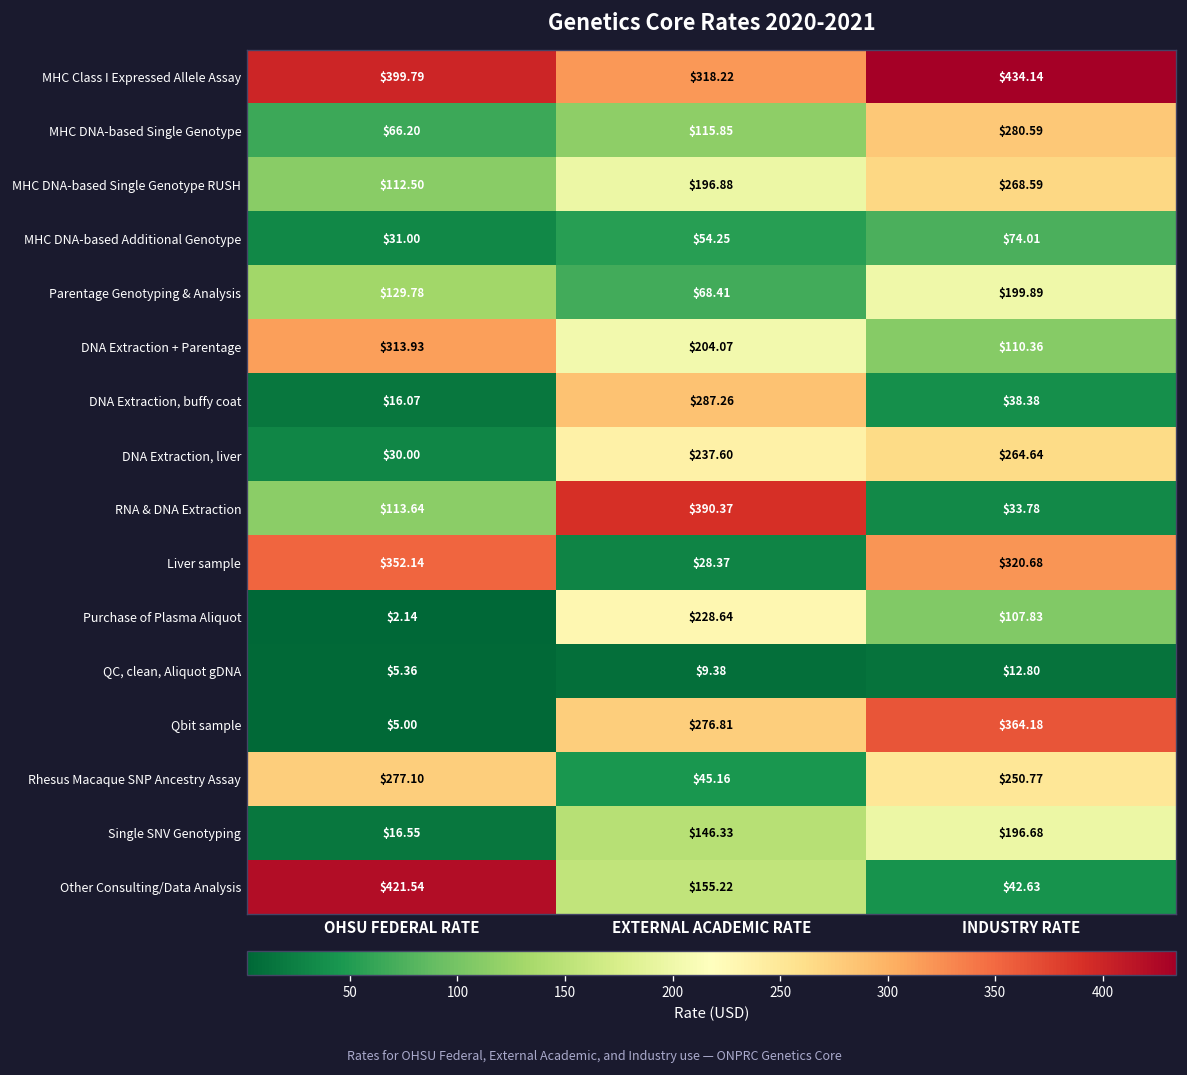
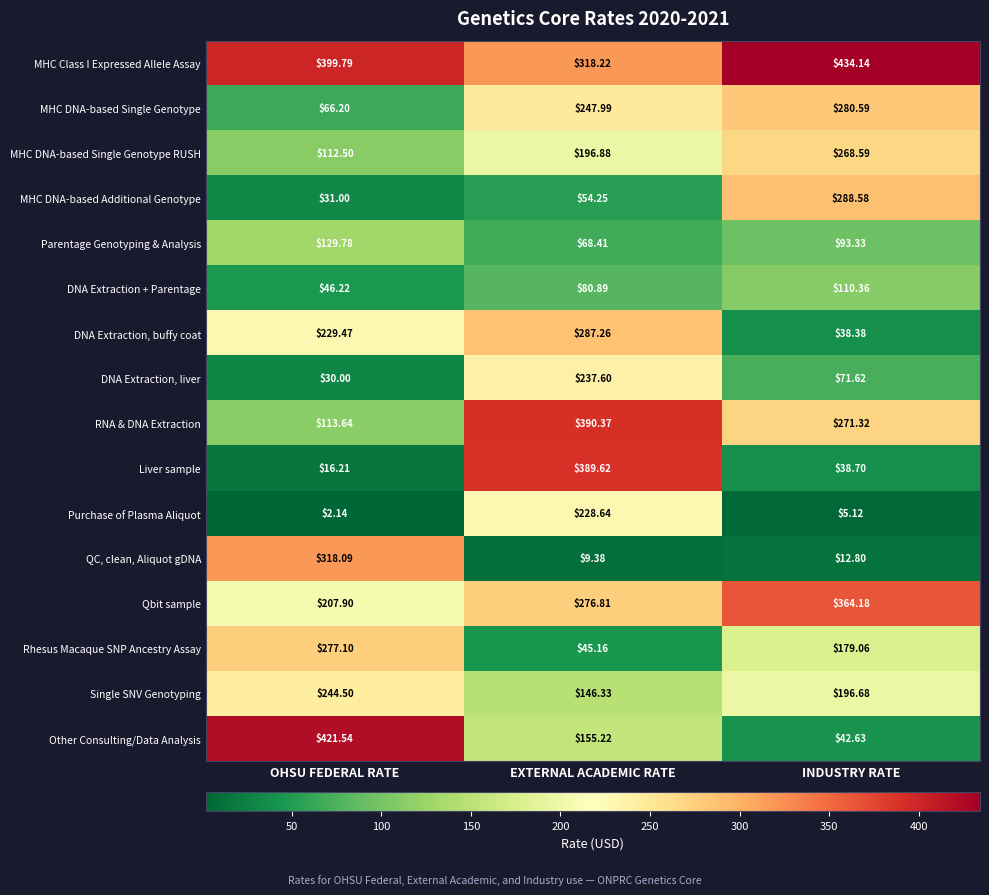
  {
    "MHC Class I Expressed Allele Assay": {
      "OHSU FEDERAL RATE": "$399.79",
      "EXTERNAL ACADEMIC RATE": "$318.22",
      "INDUSTRY RATE": "$434.14"
    },
    "MHC DNA-based Single Genotype": {
      "OHSU FEDERAL RATE": "$66.20",
-     "EXTERNAL ACADEMIC RATE": "$115.85",
+     "EXTERNAL ACADEMIC RATE": "$247.99",
      "INDUSTRY RATE": "$280.59"
    },
    "MHC DNA-based Single Genotype RUSH": {
      "OHSU FEDERAL RATE": "$112.50",
      "EXTERNAL ACADEMIC RATE": "$196.88",
      "INDUSTRY RATE": "$268.59"
    },
    "MHC DNA-based Additional Genotype": {
      "OHSU FEDERAL RATE": "$31.00",
      "EXTERNAL ACADEMIC RATE": "$54.25",
-     "INDUSTRY RATE": "$74.01"
+     "INDUSTRY RATE": "$288.58"
    },
    "Parentage Genotyping & Analysis": {
      "OHSU FEDERAL RATE": "$129.78",
      "EXTERNAL ACADEMIC RATE": "$68.41",
-     "INDUSTRY RATE": "$199.89"
+     "INDUSTRY RATE": "$93.33"
    },
    "DNA Extraction + Parentage": {
-     "OHSU FEDERAL RATE": "$313.93",
-     "EXTERNAL ACADEMIC RATE": "$204.07",
+     "OHSU FEDERAL RATE": "$46.22",
+     "EXTERNAL ACADEMIC RATE": "$80.89",
      "INDUSTRY RATE": "$110.36"
    },
    "DNA Extraction, buffy coat": {
-     "OHSU FEDERAL RATE": "$16.07",
+     "OHSU FEDERAL RATE": "$229.47",
      "EXTERNAL ACADEMIC RATE": "$287.26",
      "INDUSTRY RATE": "$38.38"
    },
    "DNA Extraction, liver": {
      "OHSU FEDERAL RATE": "$30.00",
      "EXTERNAL ACADEMIC RATE": "$237.60",
-     "INDUSTRY RATE": "$264.64"
+     "INDUSTRY RATE": "$71.62"
    },
    "RNA & DNA Extraction": {
      "OHSU FEDERAL RATE": "$113.64",
      "EXTERNAL ACADEMIC RATE": "$390.37",
-     "INDUSTRY RATE": "$33.78"
+     "INDUSTRY RATE": "$271.32"
    },
    "Liver sample": {
-     "OHSU FEDERAL RATE": "$352.14",
-     "EXTERNAL ACADEMIC RATE": "$28.37",
-     "INDUSTRY RATE": "$320.68"
+     "OHSU FEDERAL RATE": "$16.21",
+     "EXTERNAL ACADEMIC RATE": "$389.62",
+     "INDUSTRY RATE": "$38.70"
    },
    "Purchase of Plasma Aliquot": {
      "OHSU FEDERAL RATE": "$2.14",
      "EXTERNAL ACADEMIC RATE": "$228.64",
-     "INDUSTRY RATE": "$107.83"
+     "INDUSTRY RATE": "$5.12"
    },
    "QC, clean, Aliquot gDNA": {
-     "OHSU FEDERAL RATE": "$5.36",
+     "OHSU FEDERAL RATE": "$318.09",
      "EXTERNAL ACADEMIC RATE": "$9.38",
      "INDUSTRY RATE": "$12.80"
    },
    "Qbit sample": {
-     "OHSU FEDERAL RATE": "$5.00",
+     "OHSU FEDERAL RATE": "$207.90",
      "EXTERNAL ACADEMIC RATE": "$276.81",
      "INDUSTRY RATE": "$364.18"
    },
    "Rhesus Macaque SNP Ancestry Assay": {
      "OHSU FEDERAL RATE": "$277.10",
      "EXTERNAL ACADEMIC RATE": "$45.16",
-     "INDUSTRY RATE": "$250.77"
+     "INDUSTRY RATE": "$179.06"
    },
    "Single SNV Genotyping": {
-     "OHSU FEDERAL RATE": "$16.55",
+     "OHSU FEDERAL RATE": "$244.50",
      "EXTERNAL ACADEMIC RATE": "$146.33",
      "INDUSTRY RATE": "$196.68"
    },
    "Other Consulting/Data Analysis": {
      "OHSU FEDERAL RATE": "$421.54",
      "EXTERNAL ACADEMIC RATE": "$155.22",
      "INDUSTRY RATE": "$42.63"
    }
  }
